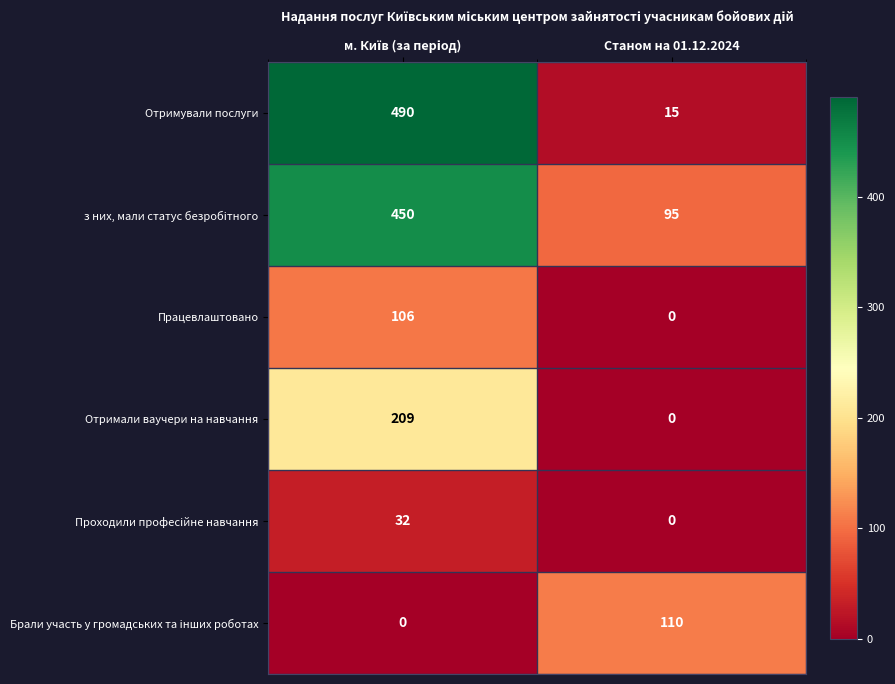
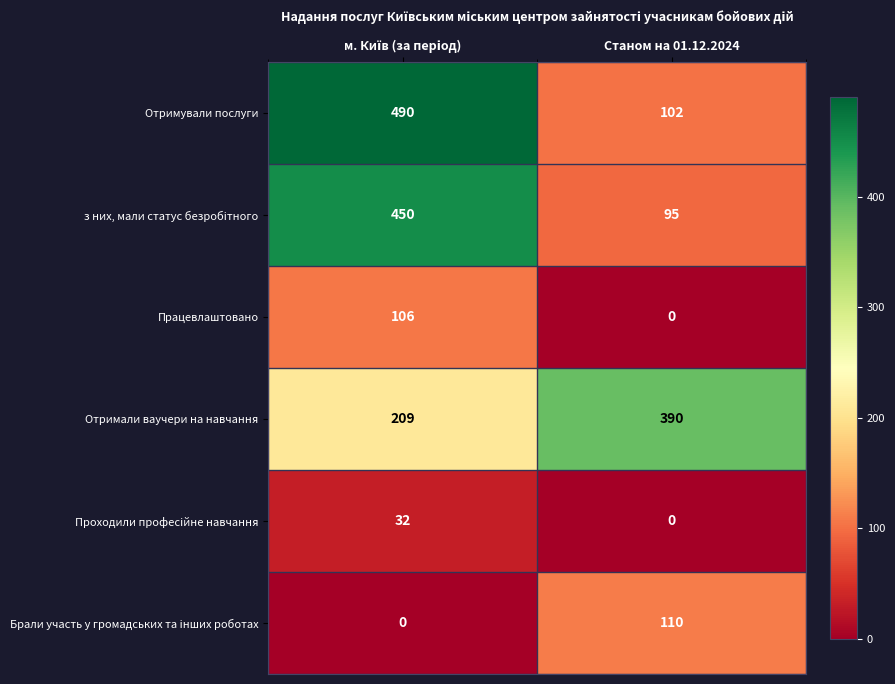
  {
    "Отримували послуги": {
      "м. Київ (за період)": 490,
-     "Станом на 01.12.2024": 15
+     "Станом на 01.12.2024": 102
    },
    "з них, мали статус безробітного": {
      "м. Київ (за період)": 450,
      "Станом на 01.12.2024": 95
    },
    "Працевлаштовано": {
      "м. Київ (за період)": 106,
      "Станом на 01.12.2024": 0
    },
    "Отримали ваучери на навчання": {
      "м. Київ (за період)": 209,
-     "Станом на 01.12.2024": 0
+     "Станом на 01.12.2024": 390
    },
    "Проходили професійне навчання": {
      "м. Київ (за період)": 32,
      "Станом на 01.12.2024": 0
    },
    "Брали участь у громадських та інших роботах": {
      "м. Київ (за період)": 0,
      "Станом на 01.12.2024": 110
    }
  }
